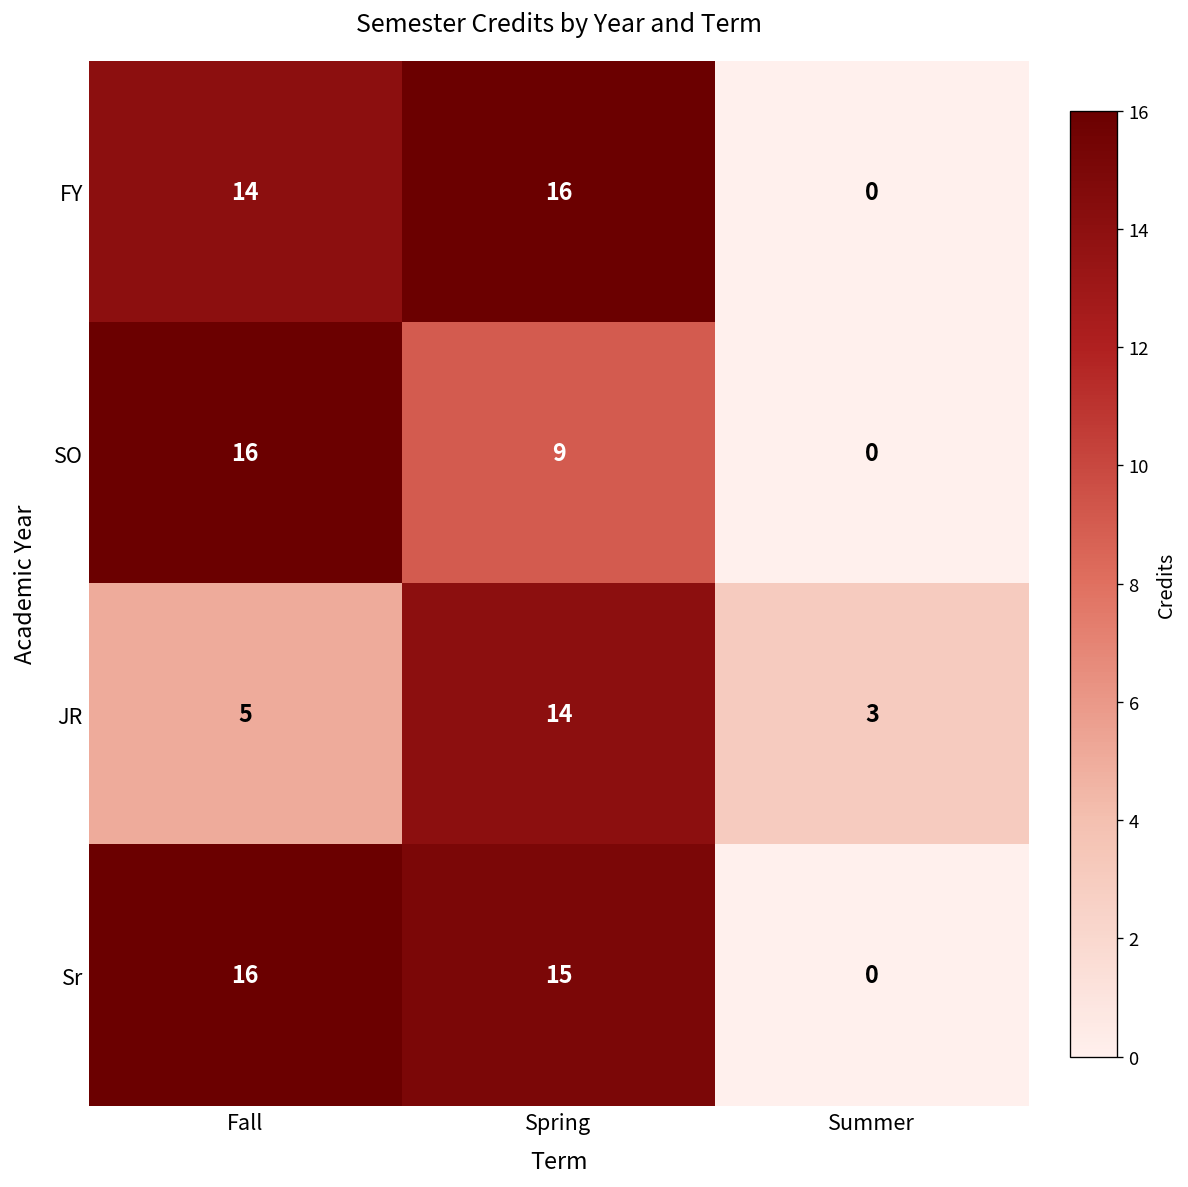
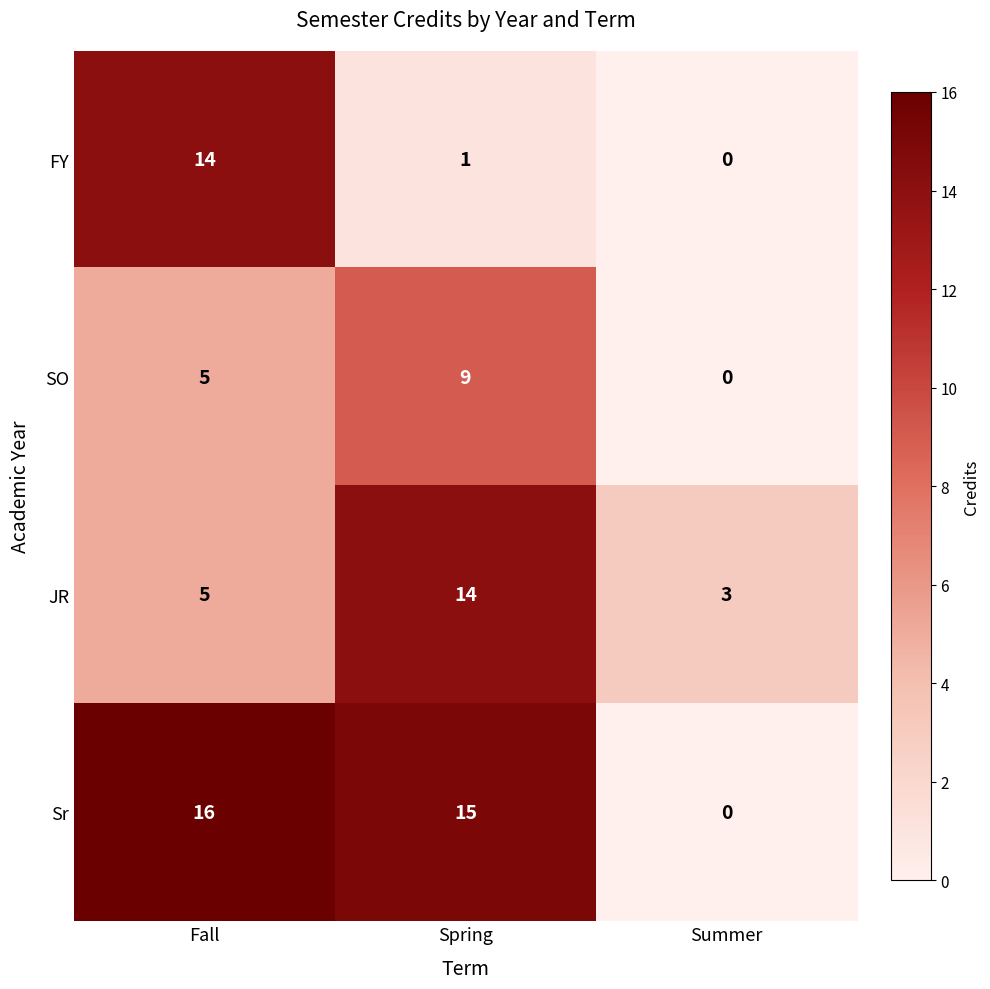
  {
    "FY": {
      "Fall": 14,
-     "Spring": 16,
+     "Spring": 1,
      "Summer": 0
    },
    "SO": {
-     "Fall": 16,
+     "Fall": 5,
      "Spring": 9,
      "Summer": 0
    },
    "JR": {
      "Fall": 5,
      "Spring": 14,
      "Summer": 3
    },
    "Sr": {
      "Fall": 16,
      "Spring": 15,
      "Summer": 0
    }
  }
